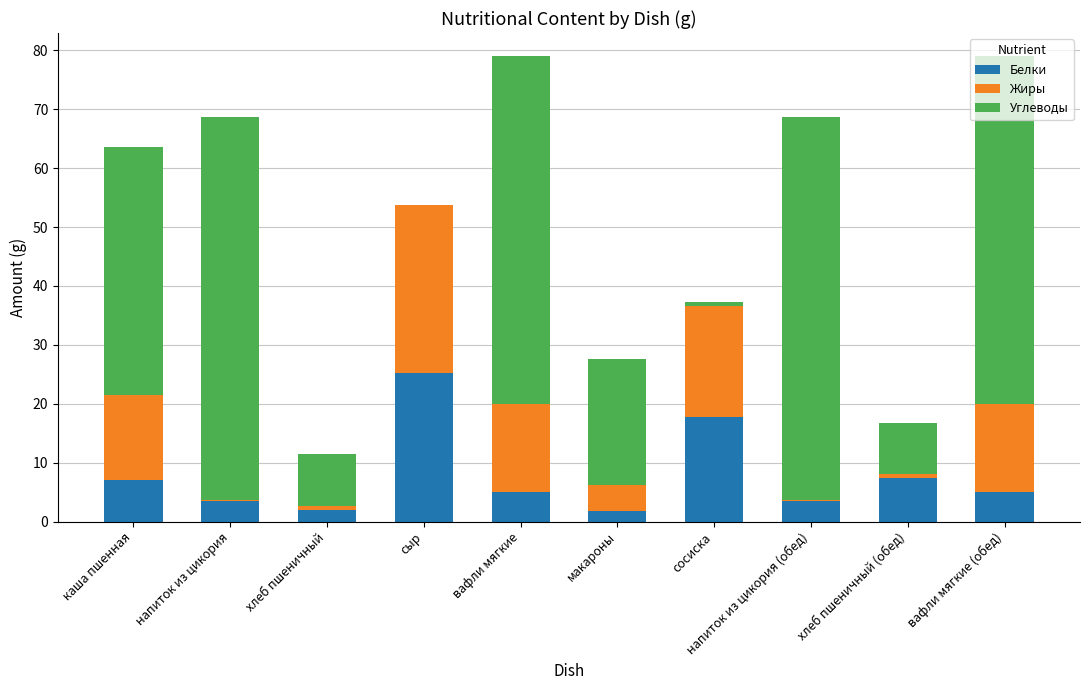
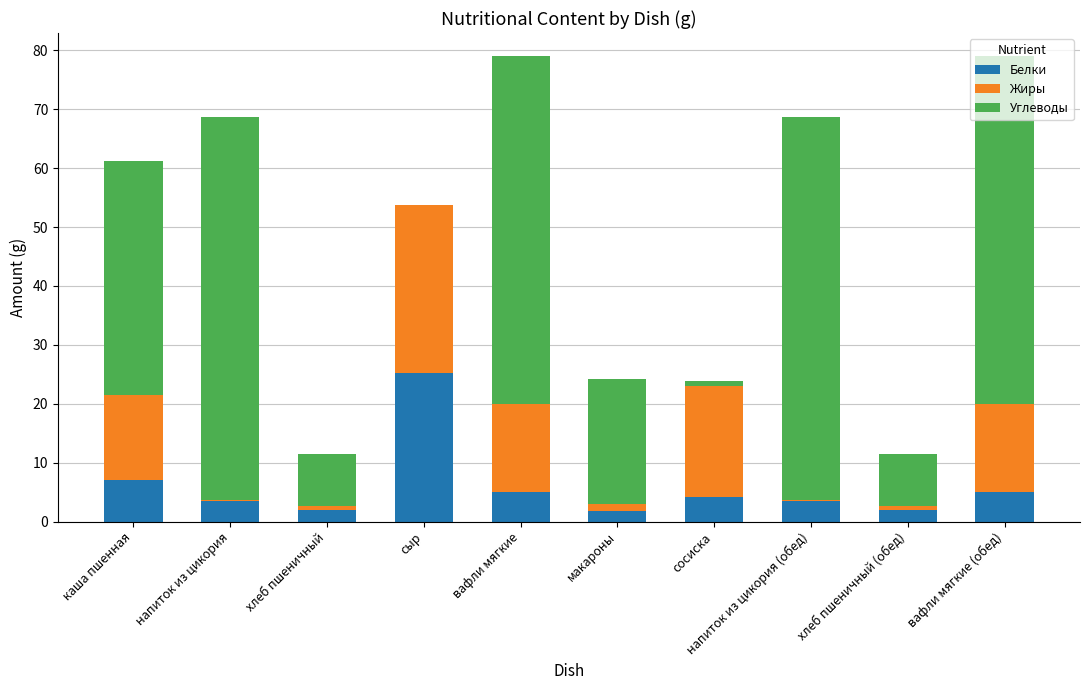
  {
    "Белки": {
      "каша пшенная": 7,
      "напиток из цикория": 4,
      "хлеб пшеничный": 2,
      "сыр": 25,
      "вафли мягкие": 5,
      "макароны": 2,
-     "сосиска": 18,
+     "сосиска": 4,
      "напиток из цикория (обед)": 4,
-     "хлеб пшеничный (обед)": 7,
+     "хлеб пшеничный (обед)": 2,
      "вафли мягкие (обед)": 5
    },
    "Жиры": {
      "каша пшенная": 14,
      "хлеб пшеничный": 1,
      "сыр": 29,
      "вафли мягкие": 15,
-     "макароны": 5,
+     "макароны": 1,
      "сосиска": 19,
      "хлеб пшеничный (обед)": 1,
      "вафли мягкие (обед)": 15
    },
    "Углеводы": {
-     "каша пшенная": 42,
+     "каша пшенная": 40,
      "напиток из цикория": 65,
      "хлеб пшеничный": 9,
      "сыр": 0,
      "вафли мягкие": 59,
      "макароны": 21,
      "сосиска": 1,
      "напиток из цикория (обед)": 65,
      "хлеб пшеничный (обед)": 9
    }
  }
